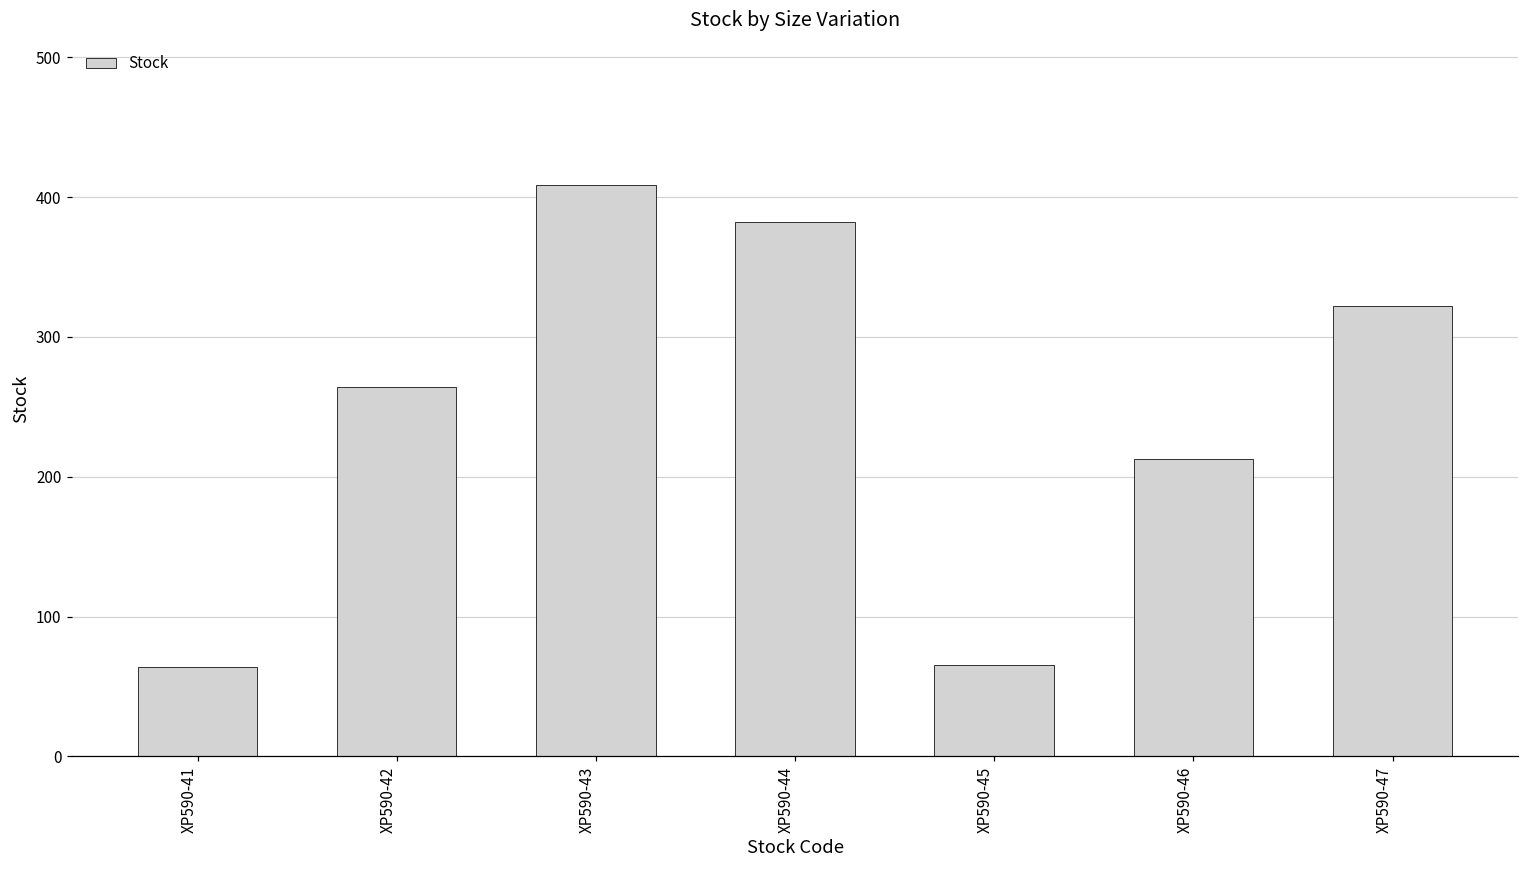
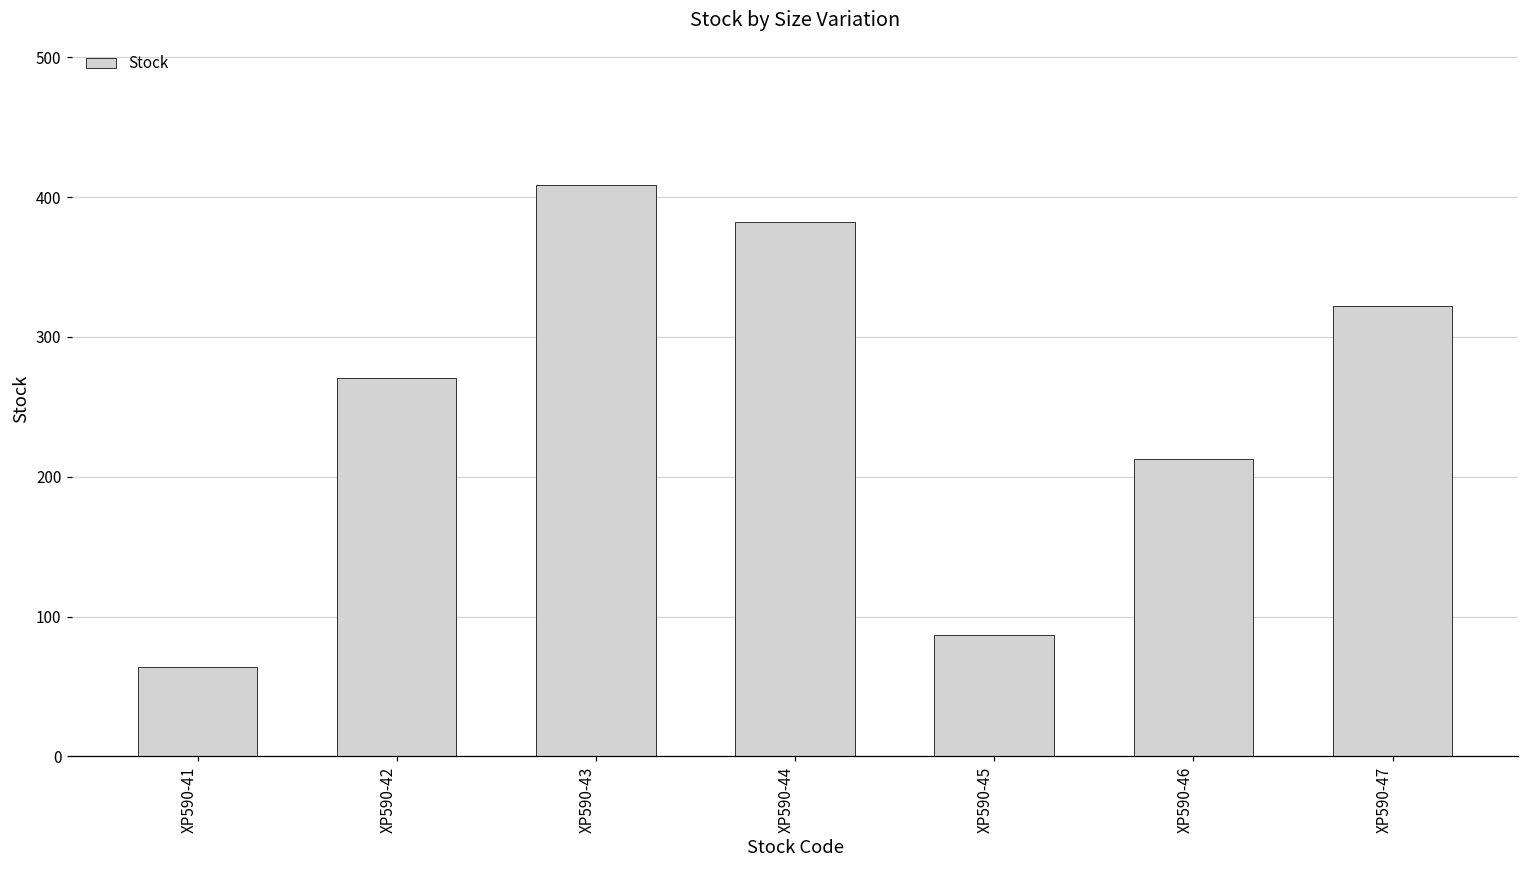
  {
    "XP590-41": 64,
-   "XP590-42": 264,
+   "XP590-42": 271,
    "XP590-43": 409,
    "XP590-44": 382,
-   "XP590-45": 65,
+   "XP590-45": 87,
    "XP590-46": 213,
    "XP590-47": 322
  }
